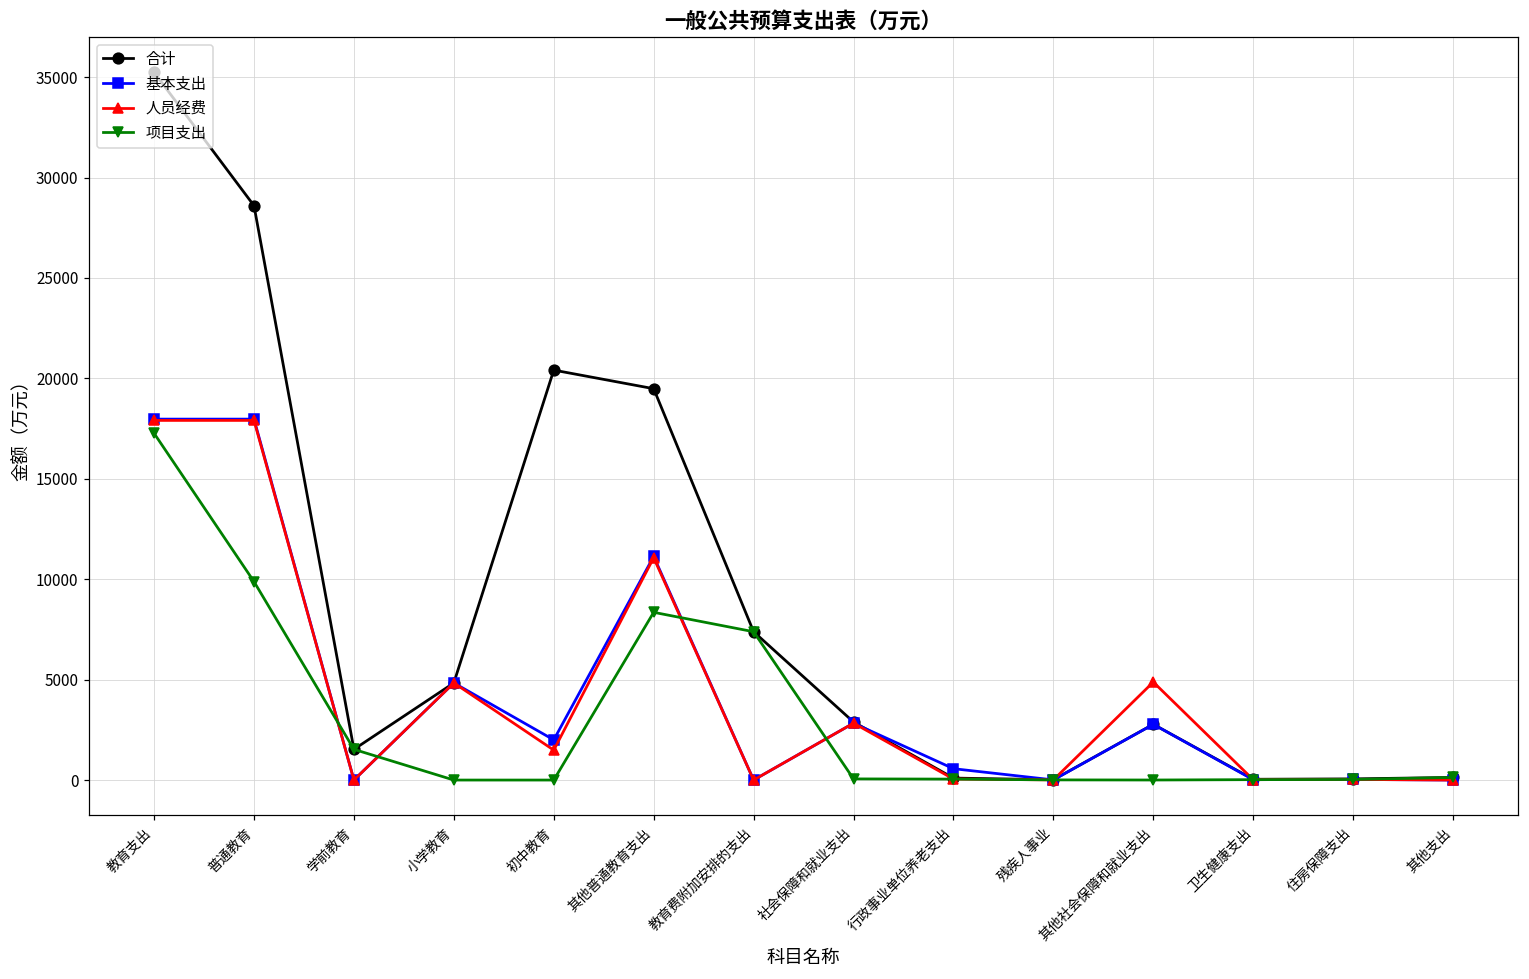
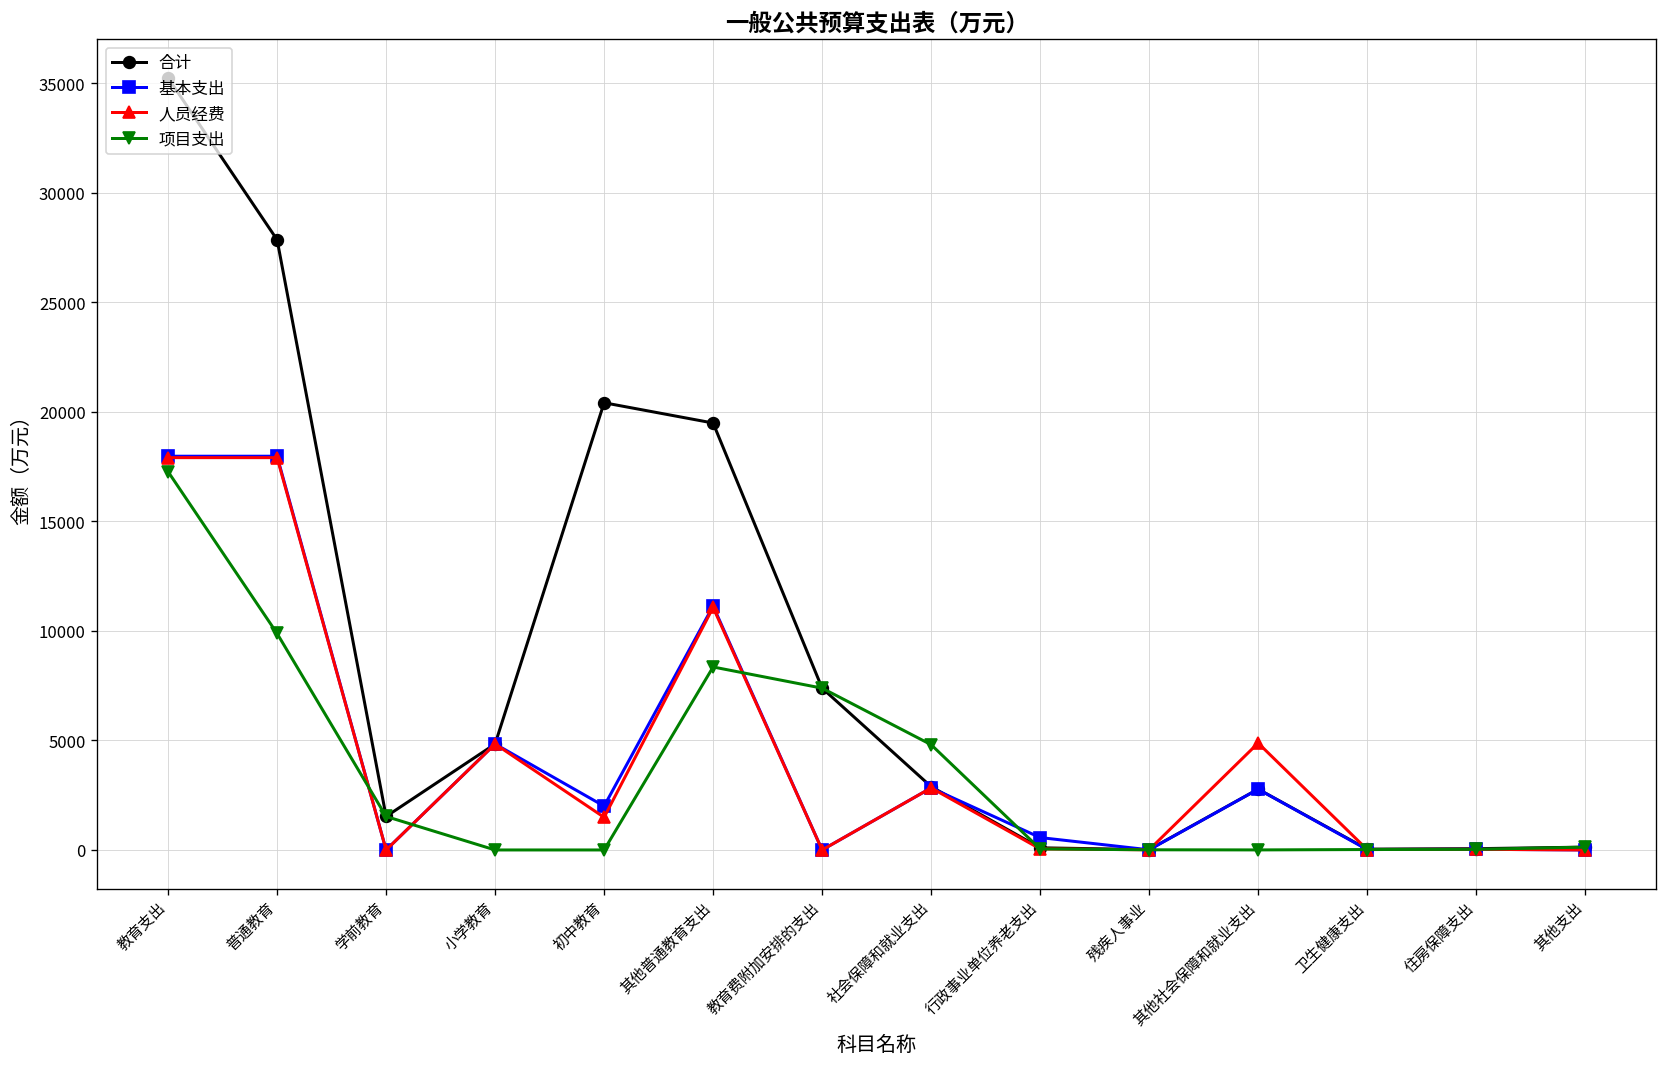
  {
    "合计": {
-     "普通教育": 28600,
+     "普通教育": 27900,
      "初中教育": 20400,
      "其他普通教育支出": 19500
    },
    "基本支出": {
      "初中教育": 2000,
      "行政事业单位养老支出": 600
    },
    "人员经费": {
      "初中教育": 1500,
      "其他社会保障和就业支出": 4900
    },
    "项目支出": {
      "教育支出": 17300,
      "普通教育": 9900,
      "小学教育": 0,
      "初中教育": 0,
      "其他普通教育支出": 8400,
-     "社会保障和就业支出": 100,
+     "社会保障和就业支出": 4800,
      "其他社会保障和就业支出": 0
    }
  }
